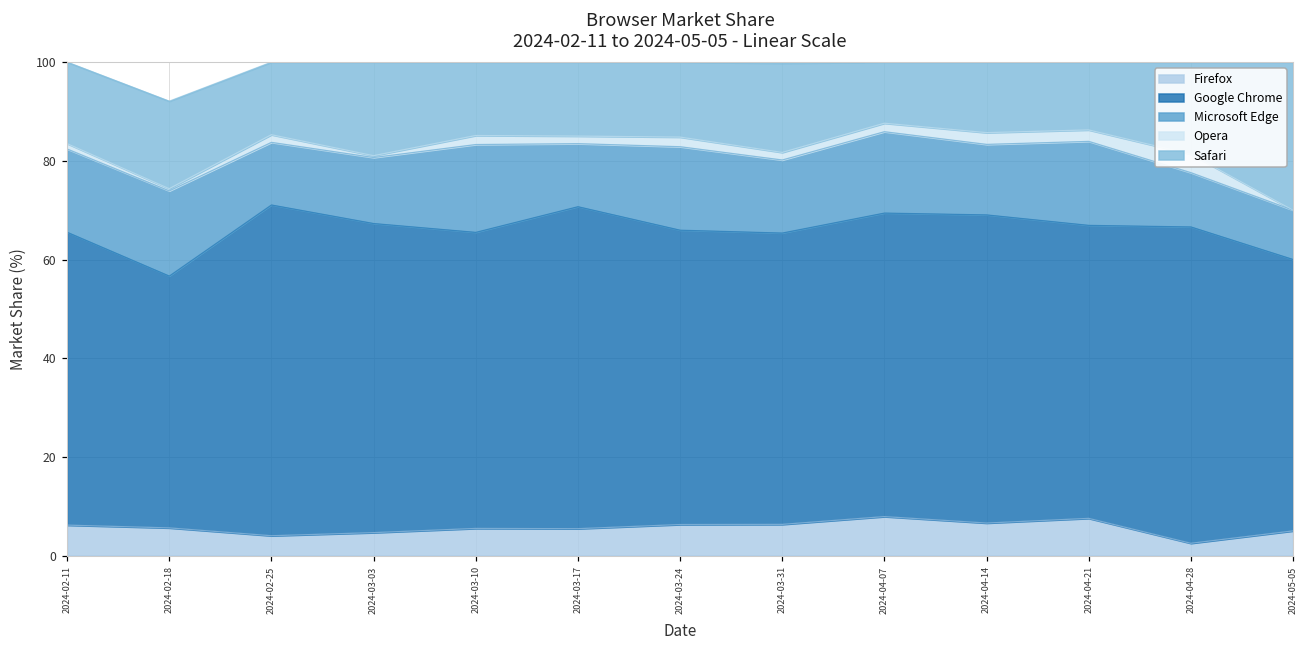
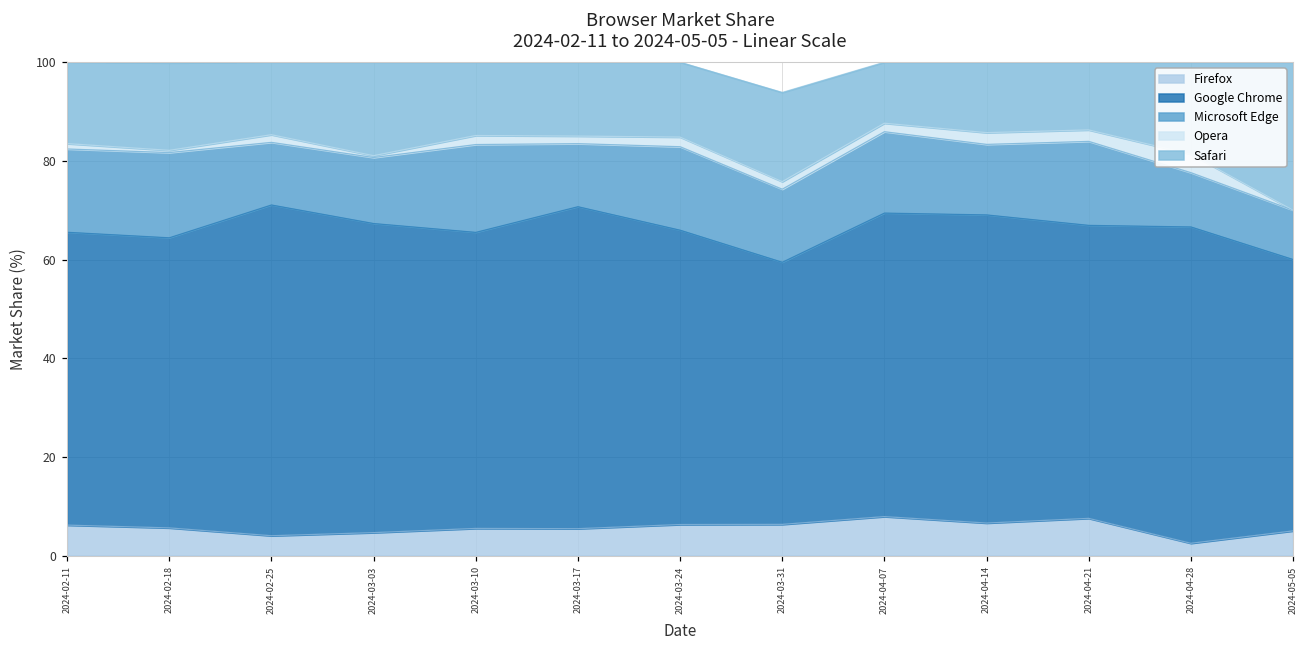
  {
    "Google Chrome": {
      "2024-02-11": 59,
-     "2024-02-18": 51,
+     "2024-02-18": 59,
      "2024-02-25": 67,
      "2024-03-03": 63,
      "2024-03-10": 60,
      "2024-03-17": 65,
      "2024-03-24": 60,
-     "2024-03-31": 59,
+     "2024-03-31": 53,
      "2024-04-07": 62,
      "2024-04-14": 62,
      "2024-04-21": 59,
      "2024-04-28": 64,
      "2024-05-05": 55
    }
  }
